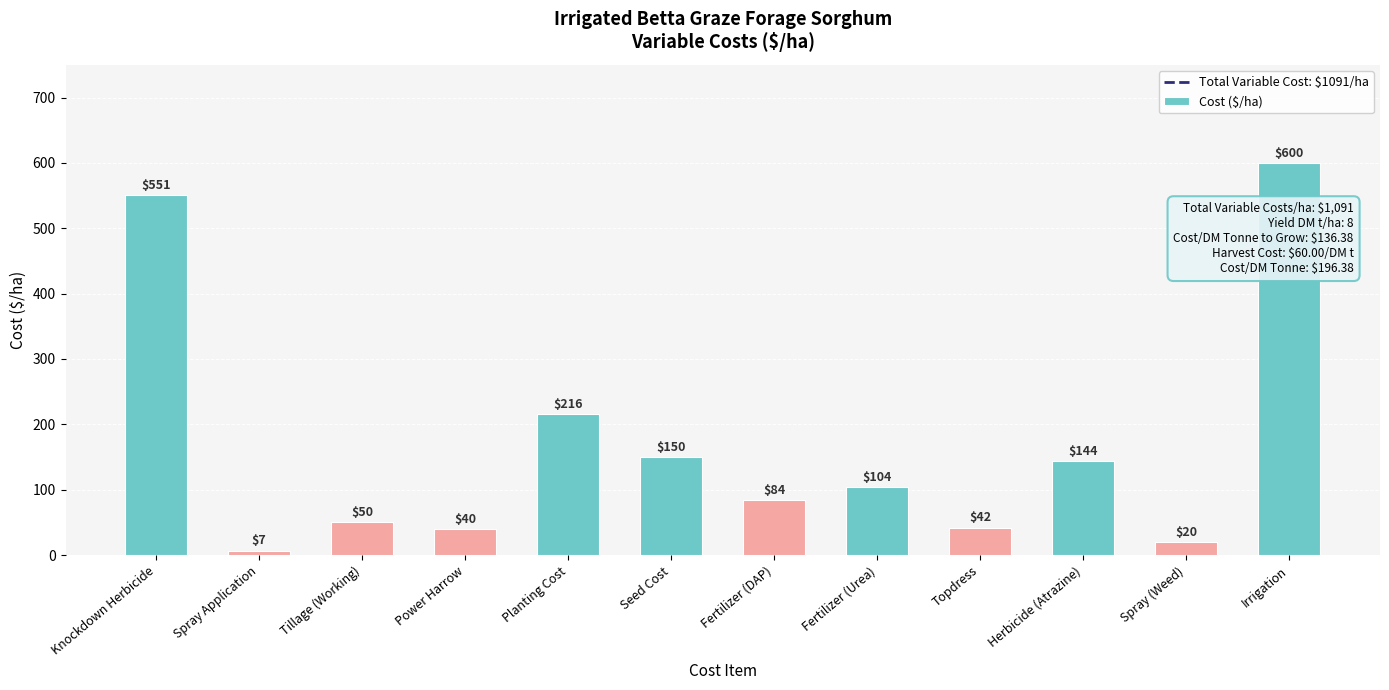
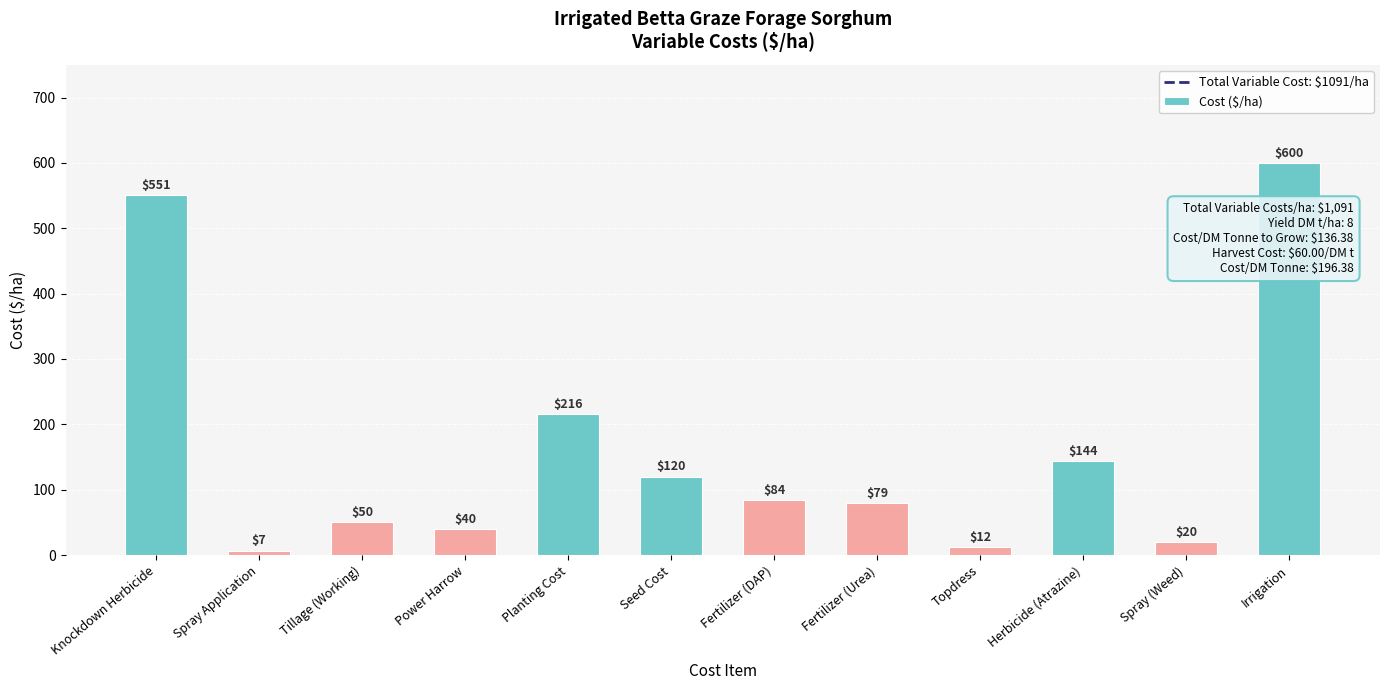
  {
    "Knockdown Herbicide": "$551",
    "Spray Application": "$7",
    "Tillage (Working)": "$50",
    "Power Harrow": "$40",
    "Planting Cost": "$216",
-   "Seed Cost": "$150",
+   "Seed Cost": "$120",
    "Fertilizer (DAP)": "$84",
-   "Fertilizer (Urea)": "$104",
-   "Topdress": "$42",
+   "Fertilizer (Urea)": "$79",
+   "Topdress": "$12",
    "Herbicide (Atrazine)": "$144",
    "Spray (Weed)": "$20",
    "Irrigation": "$600"
  }
